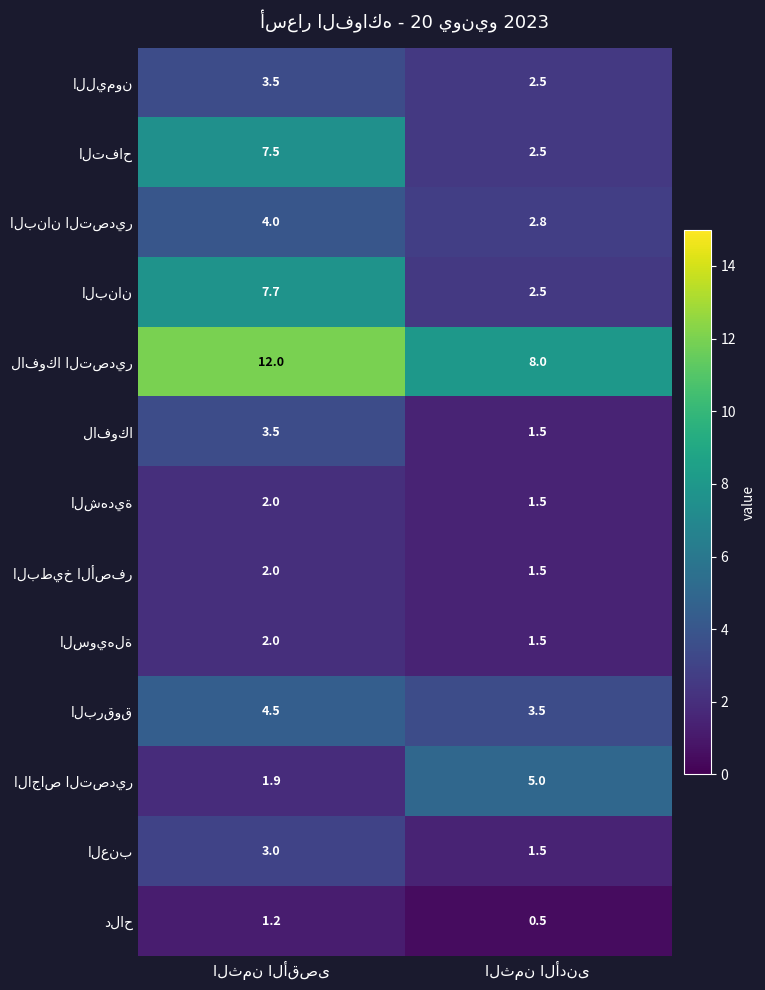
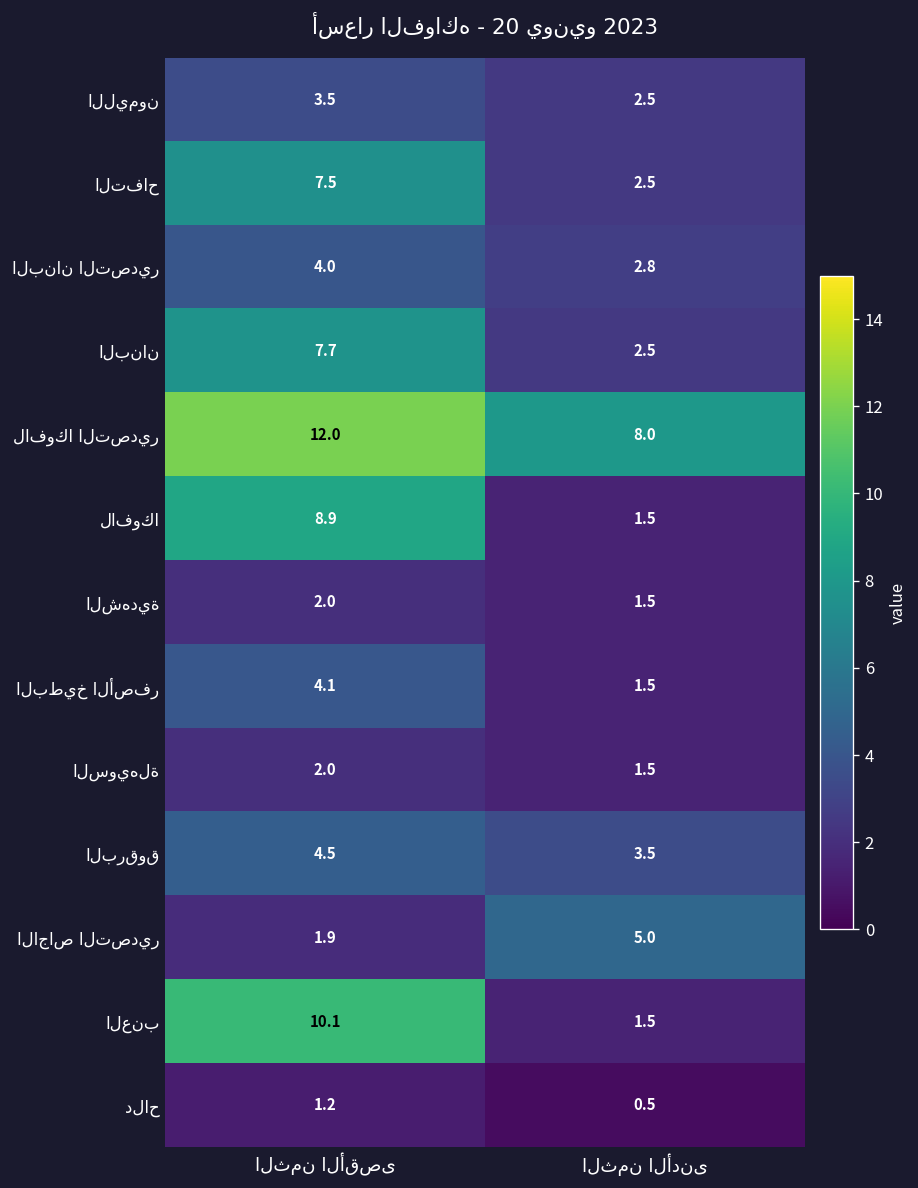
  {
    "الليمون": {
      "الثمن الأقصى": 3.5,
      "الثمن الأدنى": 2.5
    },
    "التفاح": {
      "الثمن الأقصى": 7.5,
      "الثمن الأدنى": 2.5
    },
    "البنان التصدير": {
      "الثمن الأقصى": 4.0,
      "الثمن الأدنى": 2.8
    },
    "البنان": {
      "الثمن الأقصى": 7.7,
      "الثمن الأدنى": 2.5
    },
    "لافوكا التصدير": {
      "الثمن الأقصى": 12.0,
      "الثمن الأدنى": 8.0
    },
    "لافوكا": {
-     "الثمن الأقصى": 3.5,
+     "الثمن الأقصى": 8.9,
      "الثمن الأدنى": 1.5
    },
    "الشهدية": {
      "الثمن الأقصى": 2.0,
      "الثمن الأدنى": 1.5
    },
    "البطيخ الأصفر": {
-     "الثمن الأقصى": 2.0,
+     "الثمن الأقصى": 4.1,
      "الثمن الأدنى": 1.5
    },
    "السويهلة": {
      "الثمن الأقصى": 2.0,
      "الثمن الأدنى": 1.5
    },
    "البرقوق": {
      "الثمن الأقصى": 4.5,
      "الثمن الأدنى": 3.5
    },
    "الاجاص التصدير": {
      "الثمن الأقصى": 1.9,
      "الثمن الأدنى": 5.0
    },
    "العنب": {
-     "الثمن الأقصى": 3.0,
+     "الثمن الأقصى": 10.1,
      "الثمن الأدنى": 1.5
    },
    "دلاح": {
      "الثمن الأقصى": 1.2,
      "الثمن الأدنى": 0.5
    }
  }
